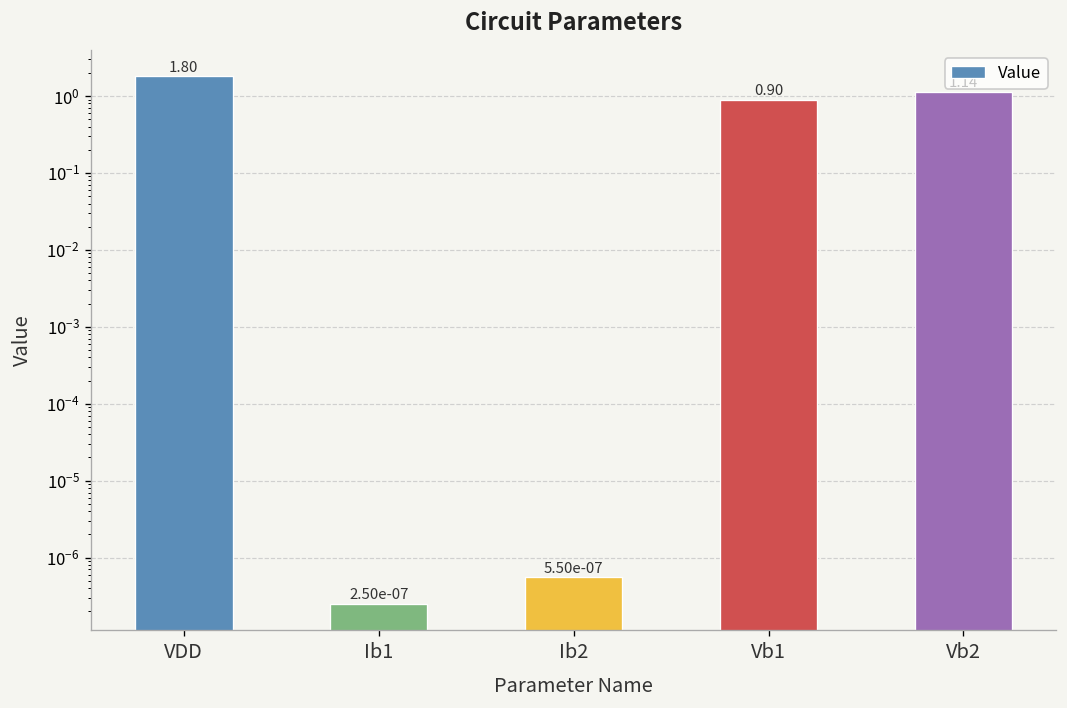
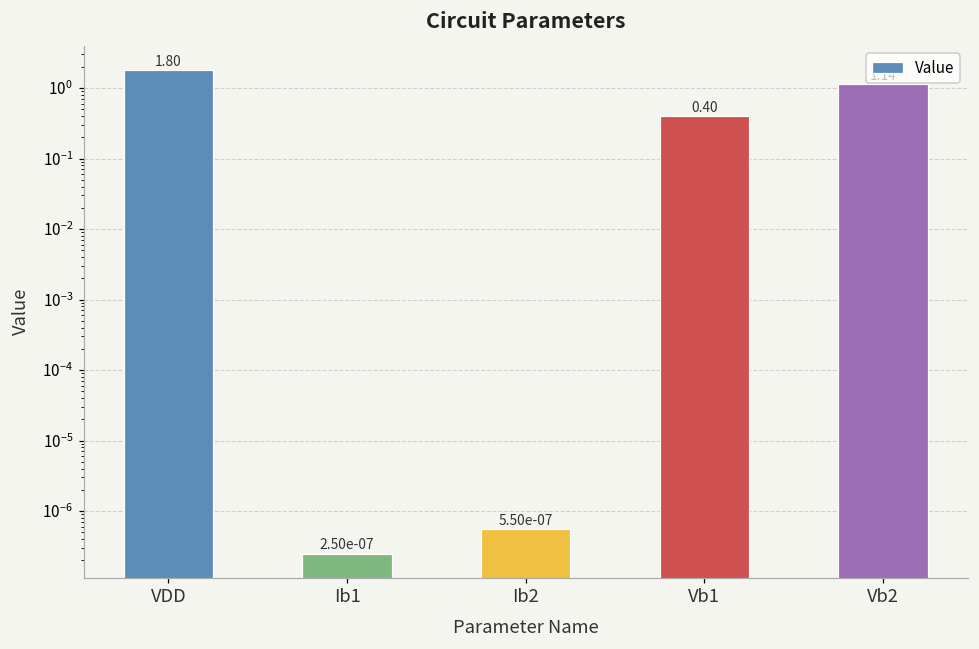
  {
    "VDD": "1.80",
    "Ib1": "2.50e-07",
    "Ib2": "5.50e-07",
-   "Vb1": "0.90"
+   "Vb1": "0.40"
  }
